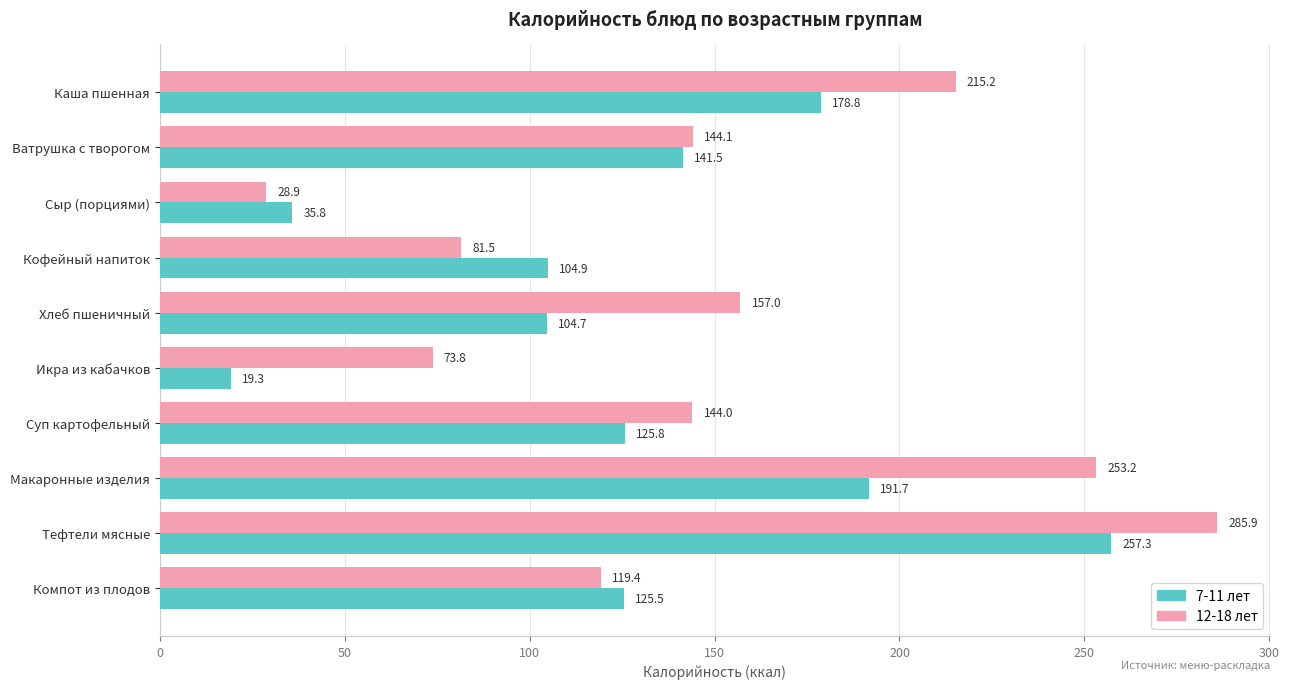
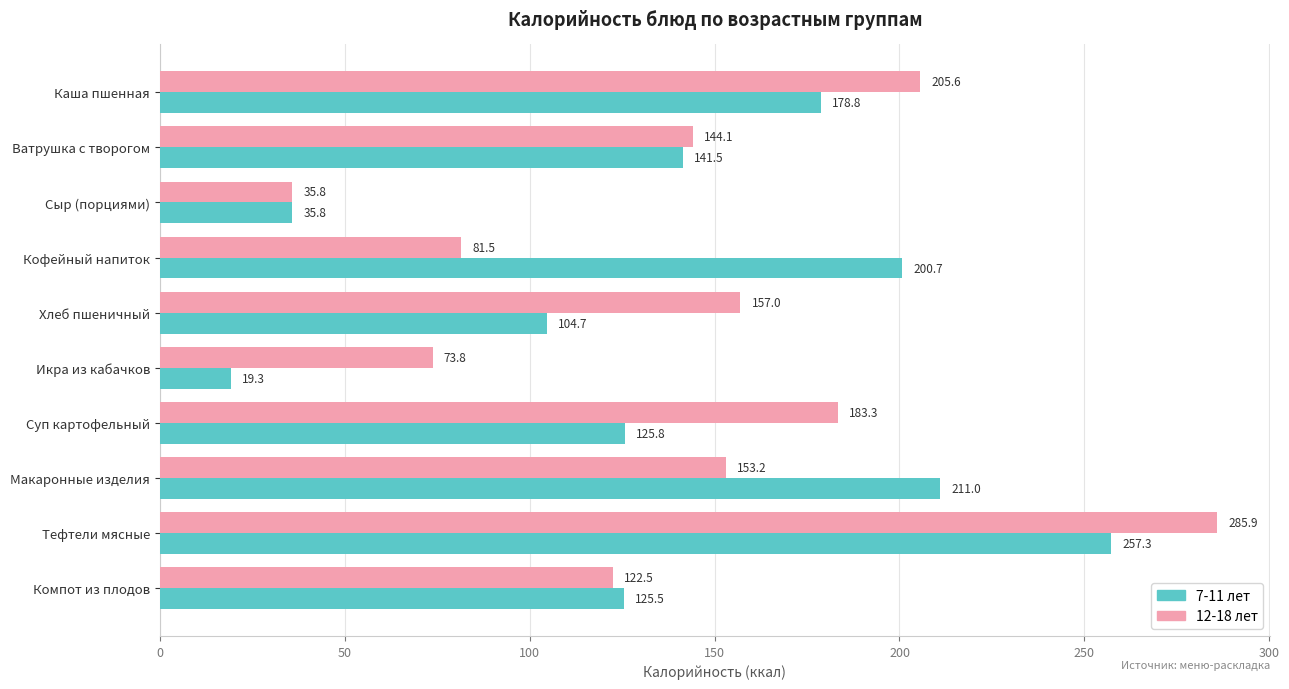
  {
    "7-11 лет": {
      "Каша пшенная": 178.8,
      "Ватрушка с творогом": 141.5,
      "Сыр (порциями)": 35.8,
-     "Кофейный напиток": 104.9,
+     "Кофейный напиток": 200.7,
      "Хлеб пшеничный": 104.7,
      "Икра из кабачков": 19.3,
      "Суп картофельный": 125.8,
-     "Макаронные изделия": 191.7,
+     "Макаронные изделия": 211.0,
      "Тефтели мясные": 257.3,
      "Компот из плодов": 125.5
    },
    "12-18 лет": {
-     "Каша пшенная": 215.2,
+     "Каша пшенная": 205.6,
      "Ватрушка с творогом": 144.1,
-     "Сыр (порциями)": 28.9,
+     "Сыр (порциями)": 35.8,
      "Кофейный напиток": 81.5,
      "Хлеб пшеничный": 157.0,
      "Икра из кабачков": 73.8,
-     "Суп картофельный": 144.0,
-     "Макаронные изделия": 253.2,
+     "Суп картофельный": 183.3,
+     "Макаронные изделия": 153.2,
      "Тефтели мясные": 285.9,
-     "Компот из плодов": 119.4
+     "Компот из плодов": 122.5
    }
  }
